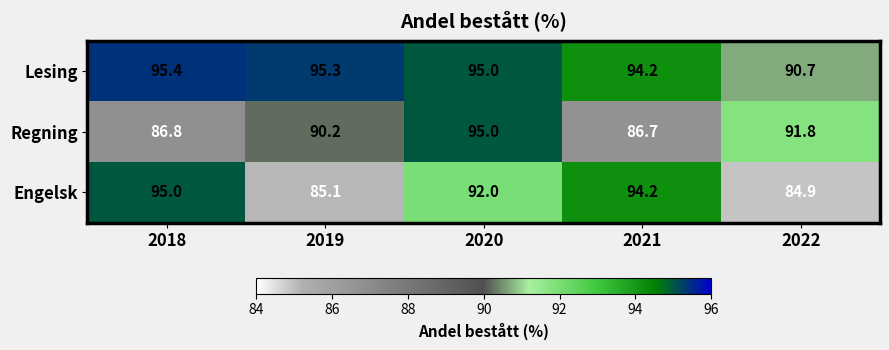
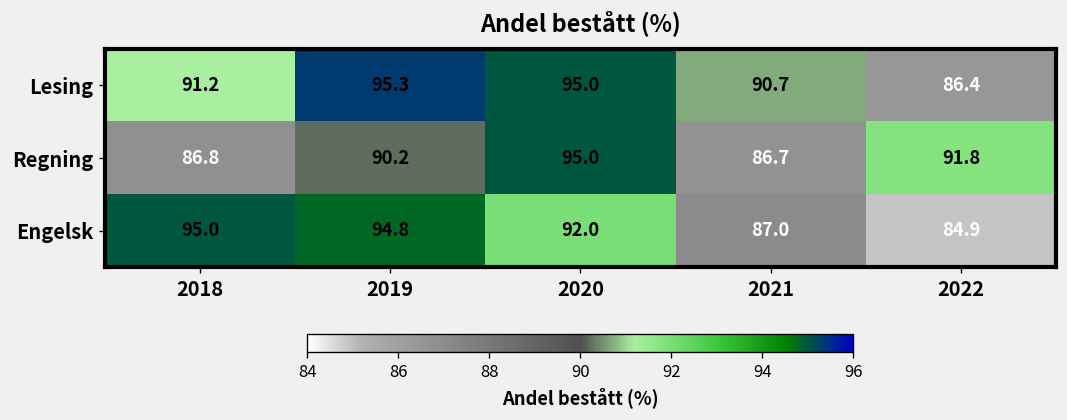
  {
    "Lesing": {
-     "2018": 95.4,
+     "2018": 91.2,
      "2019": 95.3,
      "2020": 95.0,
-     "2021": 94.2,
-     "2022": 90.7
+     "2021": 90.7,
+     "2022": 86.4
    },
    "Regning": {
      "2018": 86.8,
      "2019": 90.2,
      "2020": 95.0,
      "2021": 86.7,
      "2022": 91.8
    },
    "Engelsk": {
      "2018": 95.0,
-     "2019": 85.1,
+     "2019": 94.8,
      "2020": 92.0,
-     "2021": 94.2,
+     "2021": 87.0,
      "2022": 84.9
    }
  }
